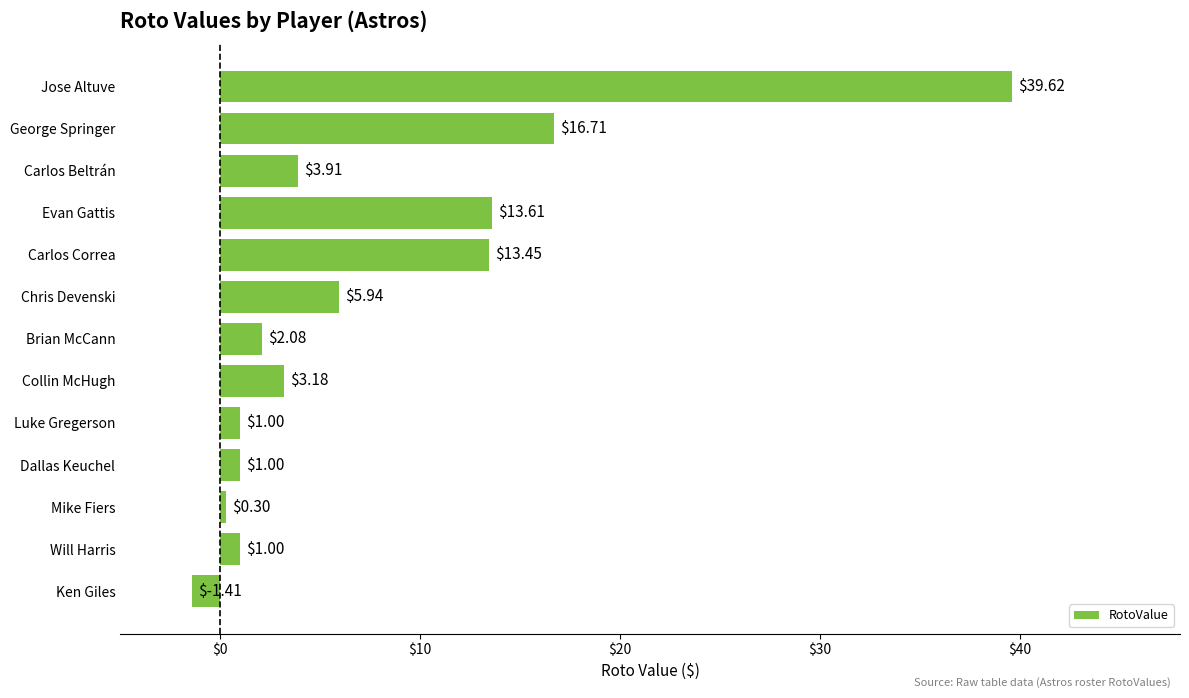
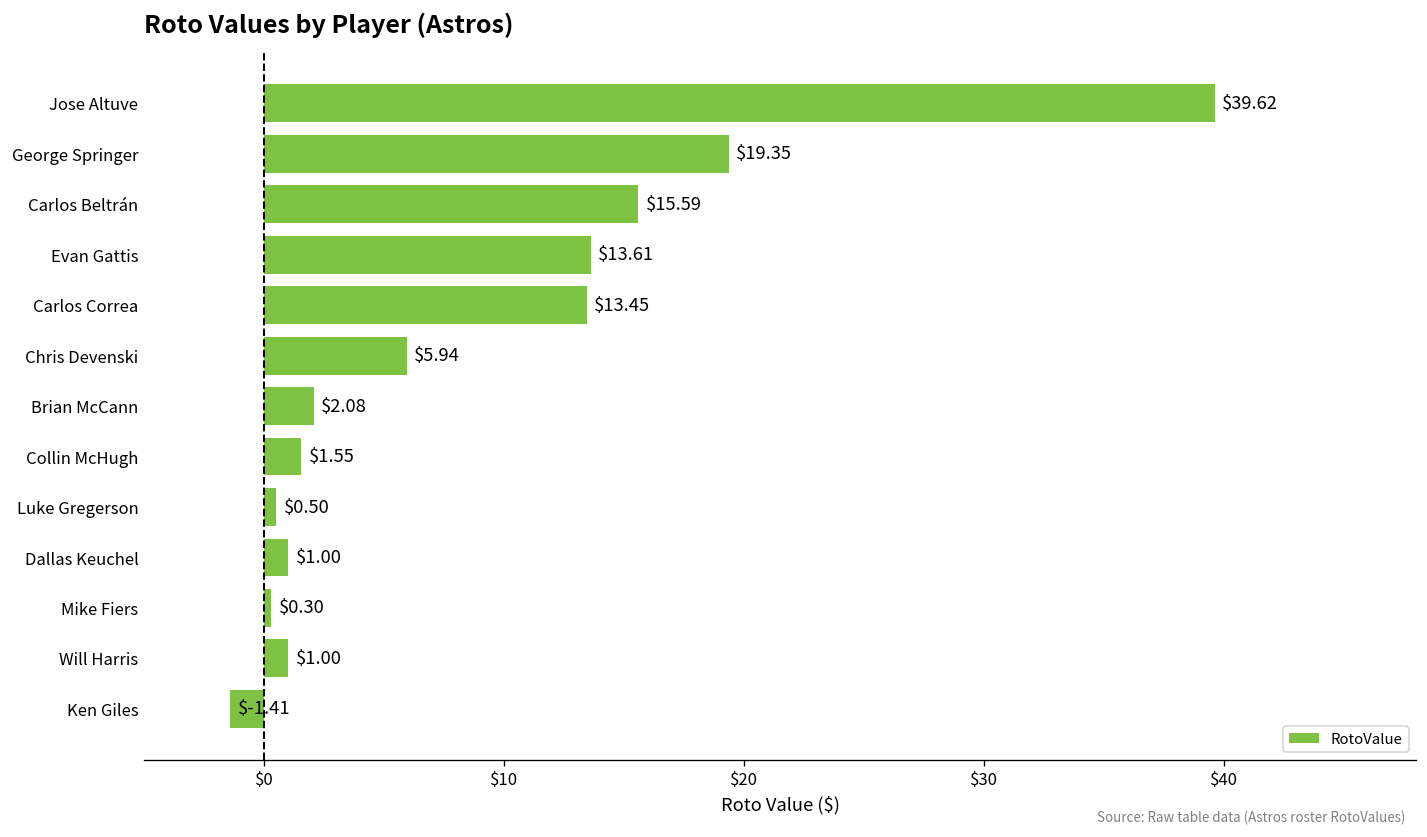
  {
    "Jose Altuve": "$39.62",
-   "George Springer": "$16.71",
-   "Carlos Beltrán": "$3.91",
+   "George Springer": "$19.35",
+   "Carlos Beltrán": "$15.59",
    "Evan Gattis": "$13.61",
    "Carlos Correa": "$13.45",
    "Chris Devenski": "$5.94",
    "Brian McCann": "$2.08",
-   "Collin McHugh": "$3.18",
-   "Luke Gregerson": "$1.00",
+   "Collin McHugh": "$1.55",
+   "Luke Gregerson": "$0.50",
    "Dallas Keuchel": "$1.00",
    "Mike Fiers": "$0.30",
    "Will Harris": "$1.00",
    "Ken Giles": "$-1.41"
  }
